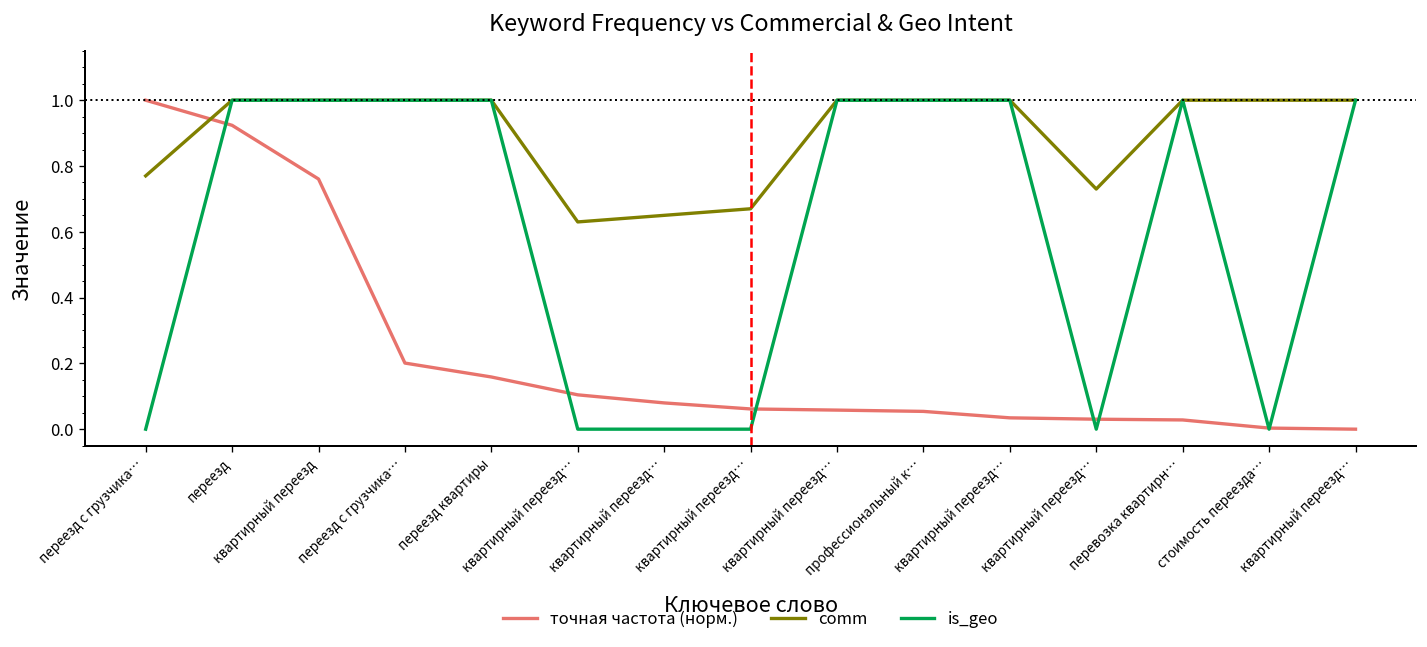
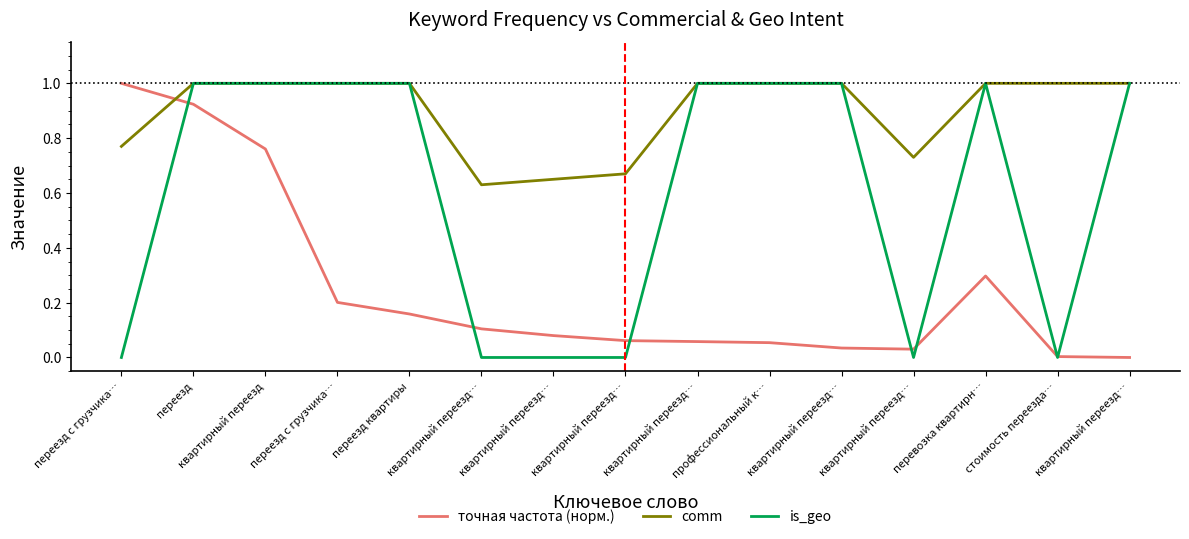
  {
    "точная частота (норм.)": {
      "переезд": 0.92,
      "квартирный переезд": 0.76,
      "переезд квартиры": 0.16,
      "профессиональный к…": 0.05,
-     "перевозка квартирн…": 0.03
+     "перевозка квартирн…": 0.30
    },
    "comm": {
      "стоимость переезда…": 1.00
    }
  }
